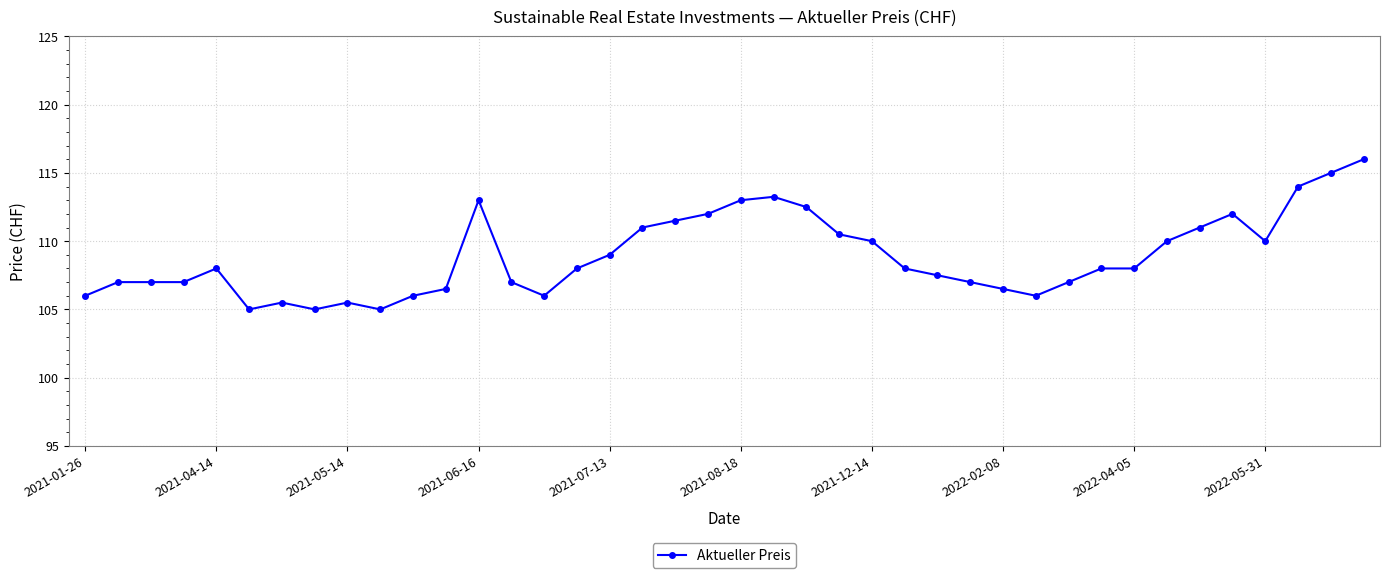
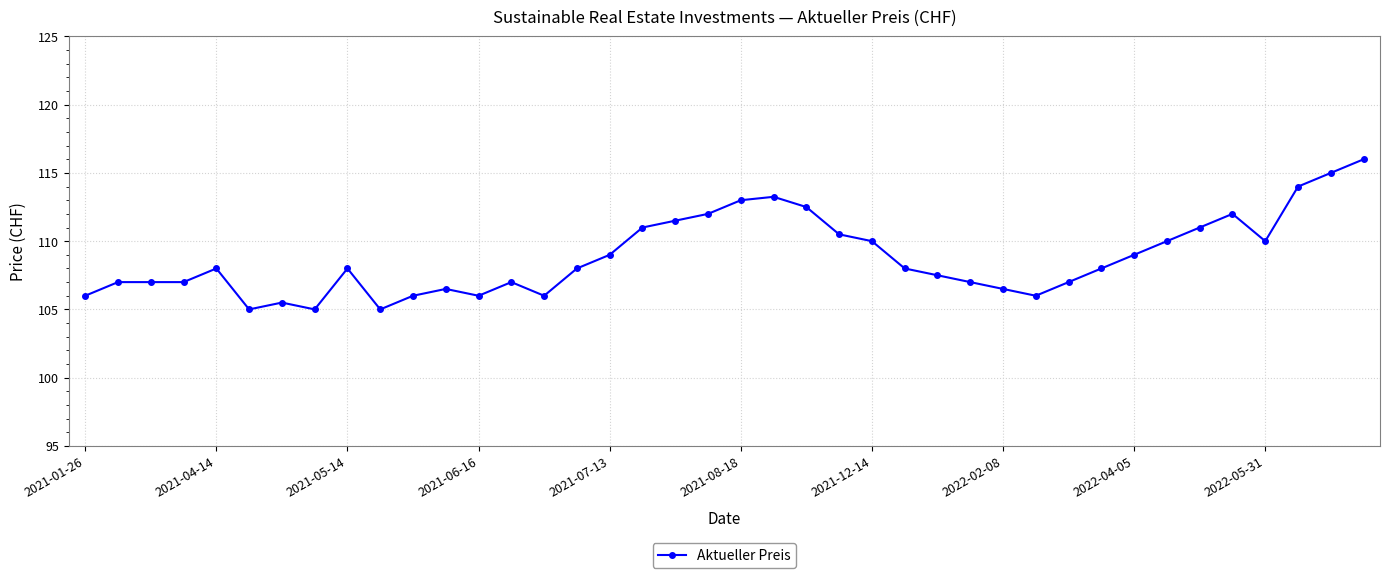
  {
    "2021-01-26": 106.0,
    "2021-04-14": 108.0,
-   "2021-05-14": 105.5,
-   "2021-06-16": 113,
+   "2021-05-14": 108.0,
+   "2021-06-16": 106,
    "2021-07-13": 109.0,
    "2021-08-18": 113.0,
    "2021-12-14": 110.0,
    "2022-02-08": 106.5,
-   "2022-04-05": 108,
+   "2022-04-05": 109,
    "2022-05-31": 110.0
  }
